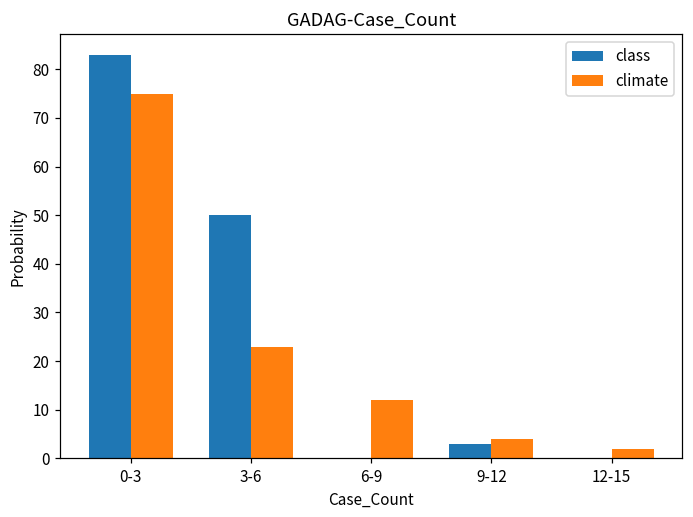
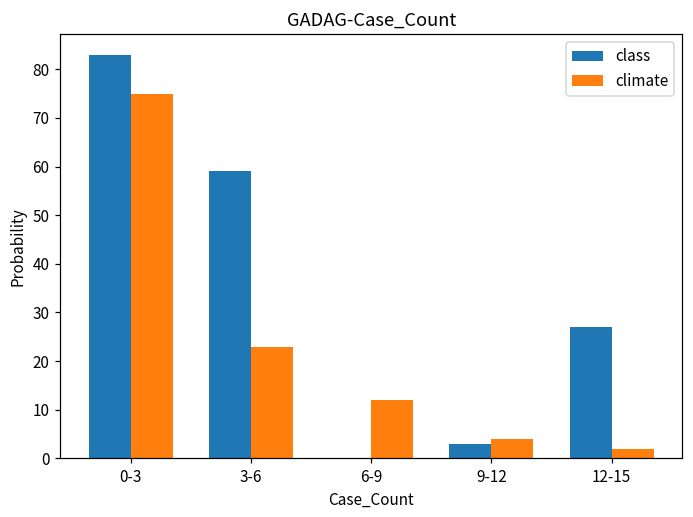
  {
    "class": {
      "0-3": 83,
-     "3-6": 50,
+     "3-6": 59,
      "6-9": 0,
      "9-12": 3,
-     "12-15": 0
+     "12-15": 27
    },
    "climate": {
      "0-3": 75,
      "3-6": 23,
      "6-9": 12,
      "9-12": 4,
      "12-15": 2
    }
  }
